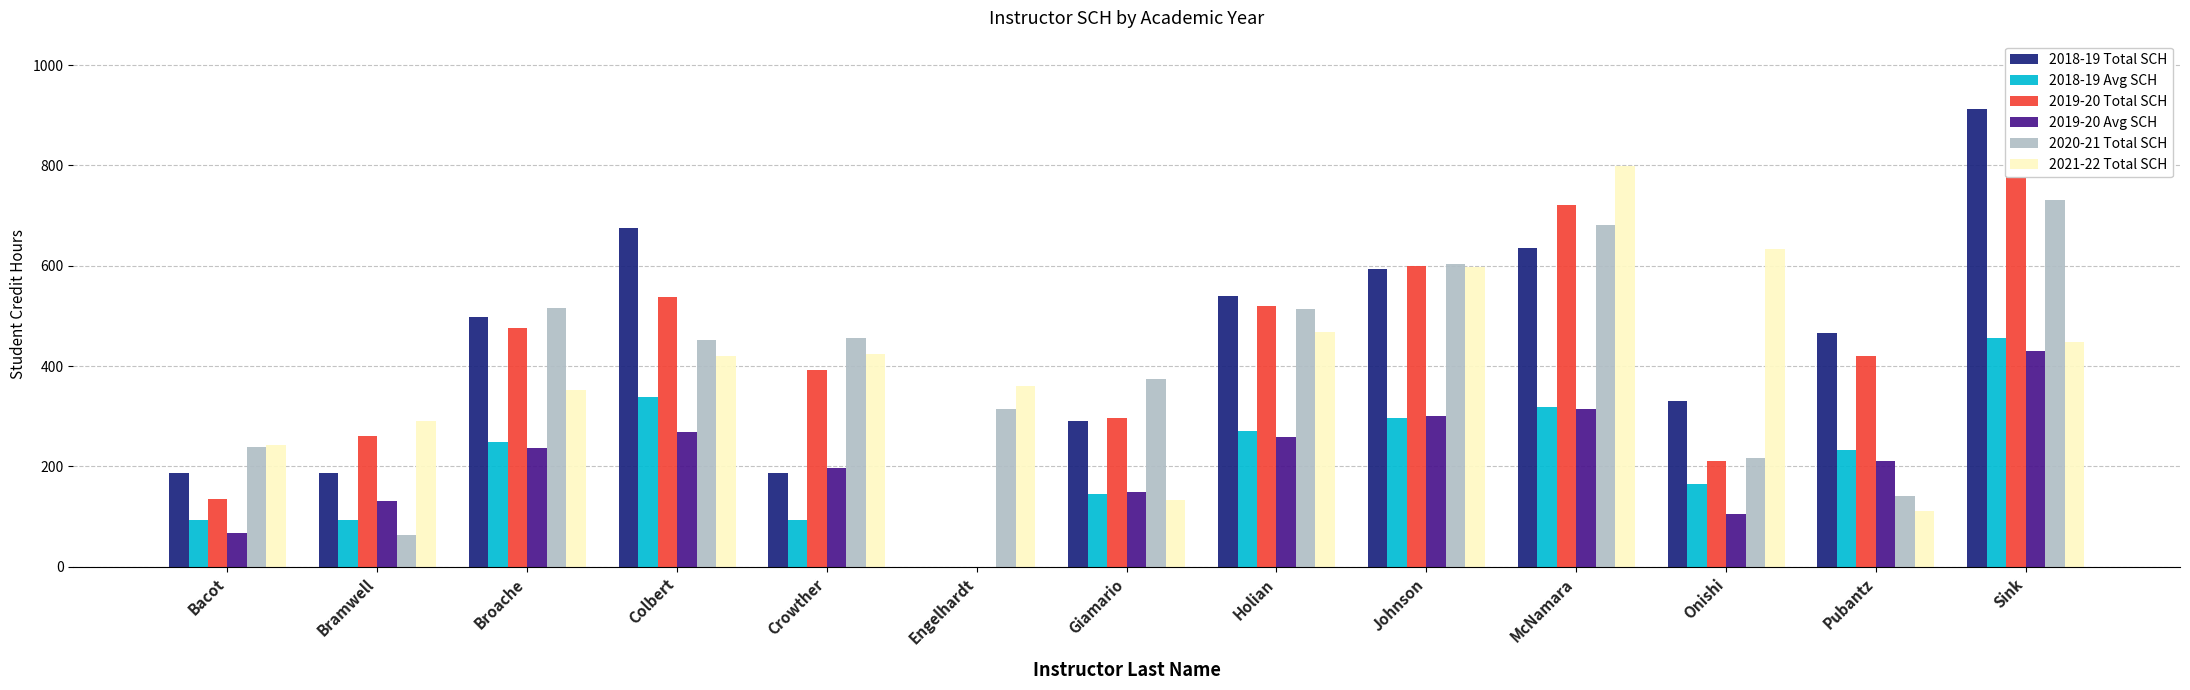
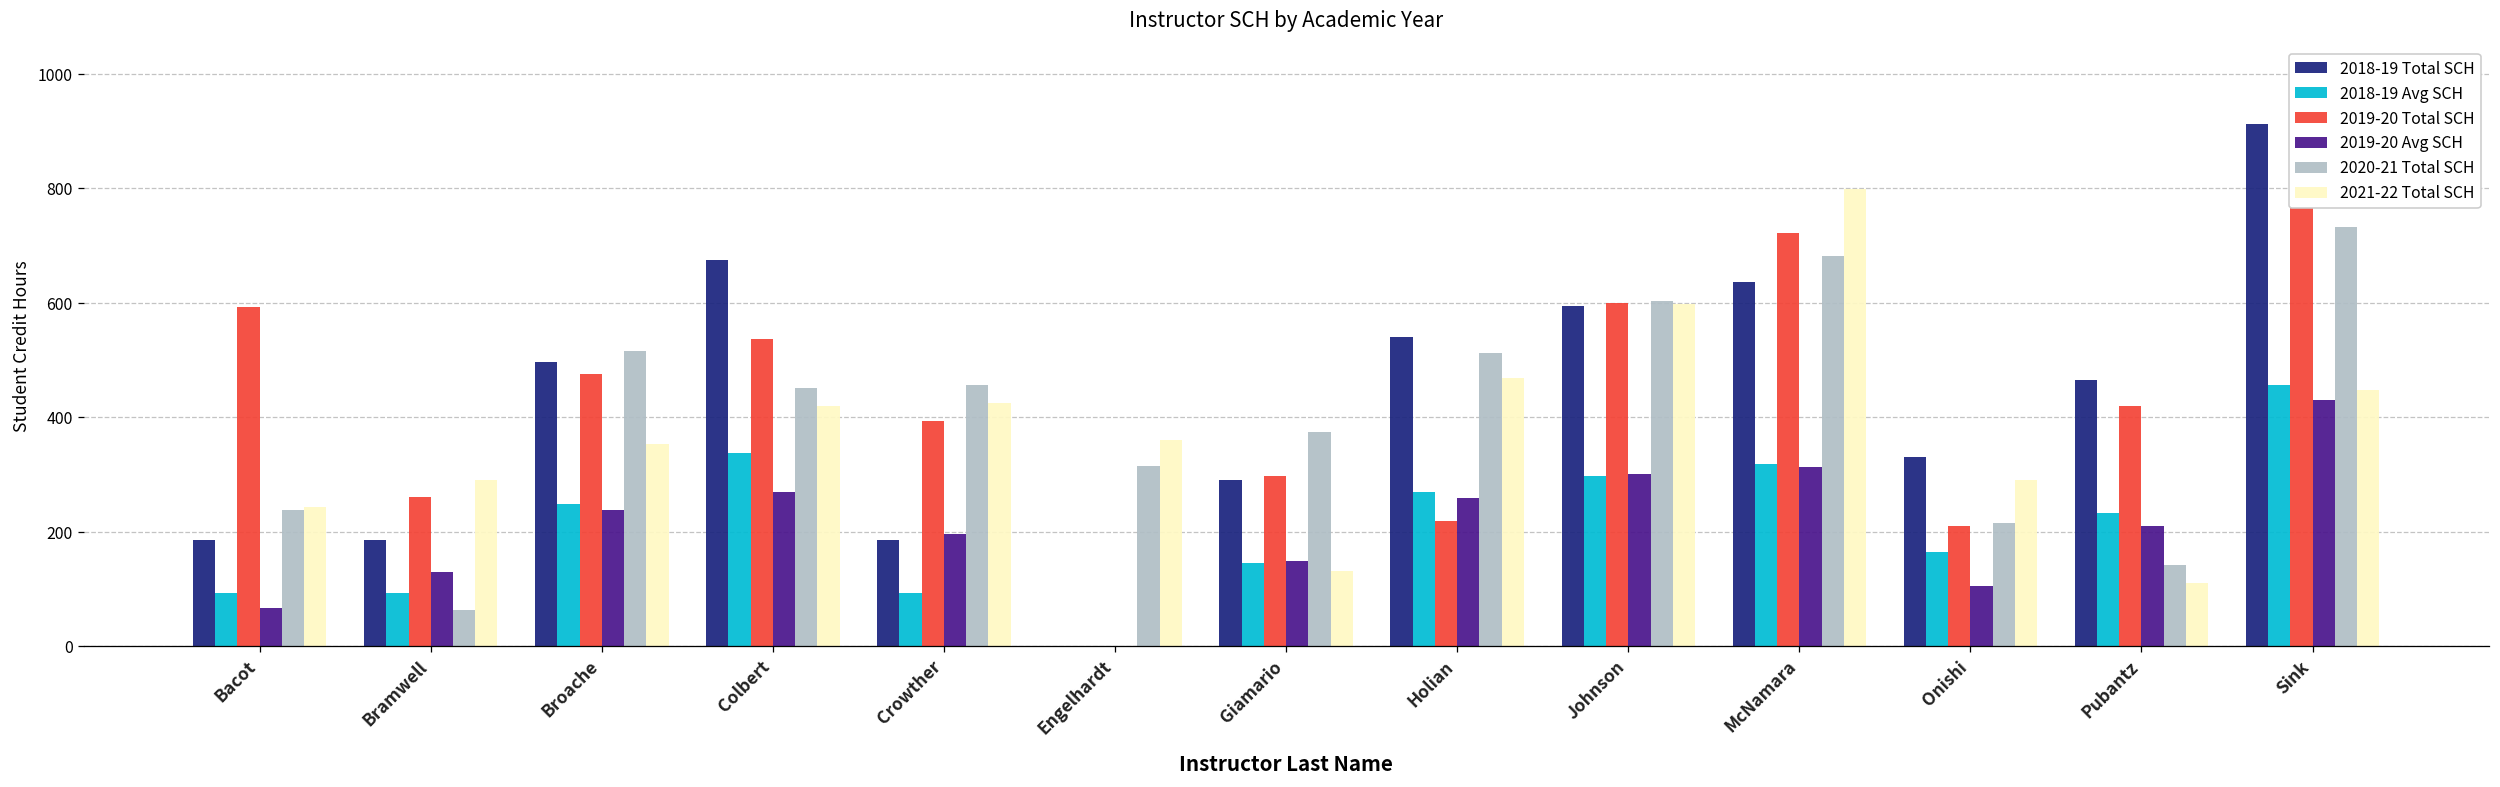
  {
    "2018-19 Avg SCH": {
      "Bacot": 90,
      "Bramwell": 90,
      "Broache": 250,
      "Colbert": 340,
      "Crowther": 90,
      "Engelhardt": 0,
      "Giamario": 150,
      "Holian": 270,
      "Johnson": 300,
      "McNamara": 320,
      "Onishi": 170,
      "Pubantz": 230,
      "Sink": 460
    },
    "2019-20 Total SCH": {
-     "Bacot": 130,
+     "Bacot": 590,
      "Bramwell": 260,
      "Broache": 480,
      "Colbert": 540,
      "Crowther": 390,
      "Engelhardt": 0,
      "Giamario": 300,
-     "Holian": 520,
+     "Holian": 220,
      "Johnson": 600,
      "McNamara": 720,
      "Onishi": 210,
      "Pubantz": 420
    },
    "2020-21 Total SCH": {
      "Bacot": 240,
      "Bramwell": 60,
      "Broache": 520,
      "Colbert": 450,
      "Crowther": 460,
      "Engelhardt": 320,
      "Giamario": 380,
      "Holian": 510,
      "Johnson": 600,
      "McNamara": 680,
      "Onishi": 220,
      "Pubantz": 140,
      "Sink": 730
    },
    "2021-22 Total SCH": {
      "Bacot": 240,
      "Bramwell": 290,
      "Broache": 350,
      "Colbert": 420,
      "Crowther": 430,
      "Engelhardt": 360,
      "Giamario": 130,
      "Holian": 470,
      "Johnson": 600,
      "McNamara": 800,
-     "Onishi": 630,
+     "Onishi": 290,
      "Pubantz": 110,
      "Sink": 450
    }
  }
